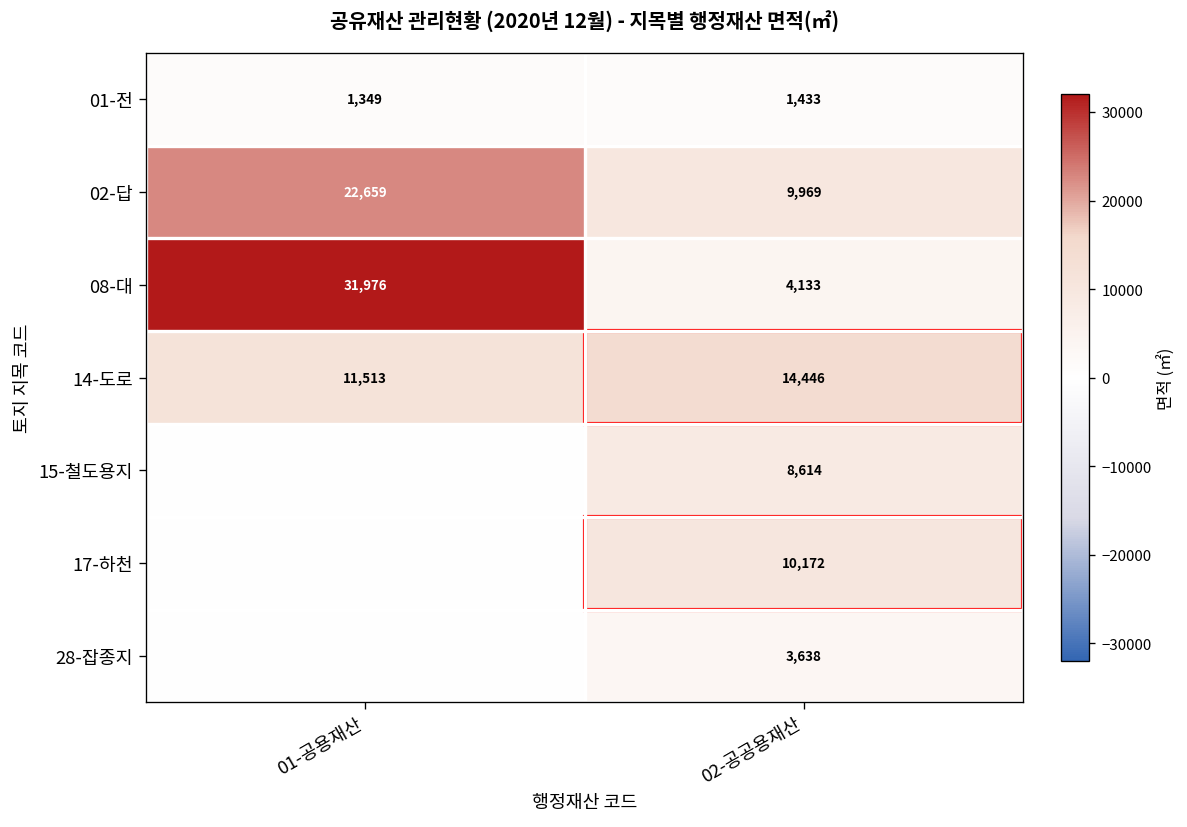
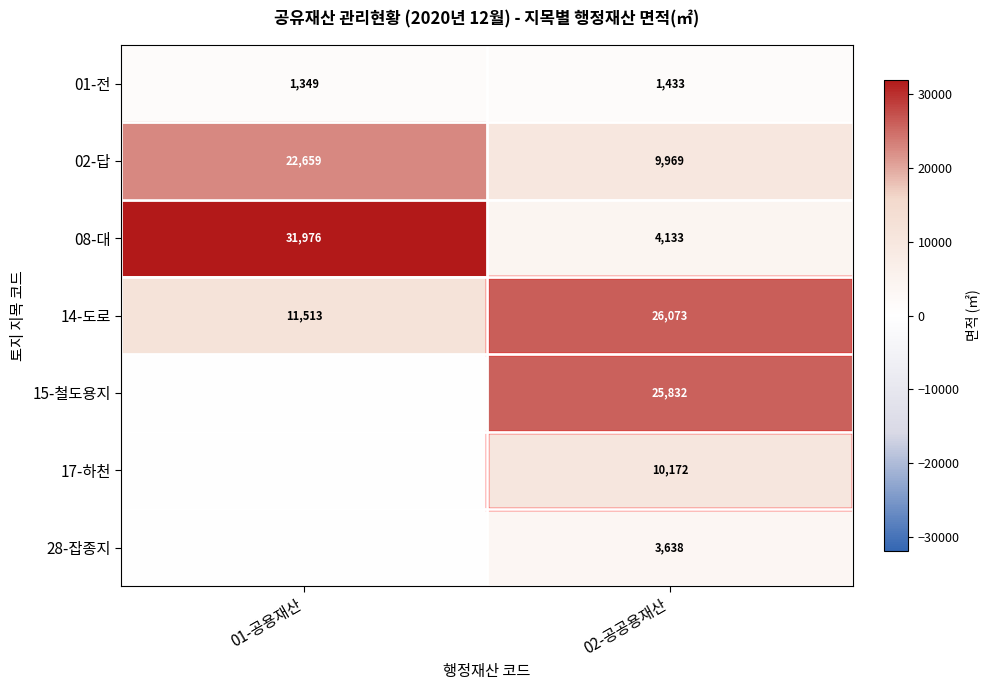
  {
    "01-전": {
      "01-공용재산": "1,349",
      "02-공공용재산": "1,433"
    },
    "02-답": {
      "01-공용재산": "22,659",
      "02-공공용재산": "9,969"
    },
    "08-대": {
      "01-공용재산": "31,976",
      "02-공공용재산": "4,133"
    },
    "14-도로": {
      "01-공용재산": "11,513",
-     "02-공공용재산": "14,446"
+     "02-공공용재산": "26,073"
    },
    "15-철도용지": {
-     "02-공공용재산": "8,614"
+     "02-공공용재산": "25,832"
    },
    "17-하천": {
      "02-공공용재산": "10,172"
    },
    "28-잡종지": {
      "02-공공용재산": "3,638"
    }
  }
